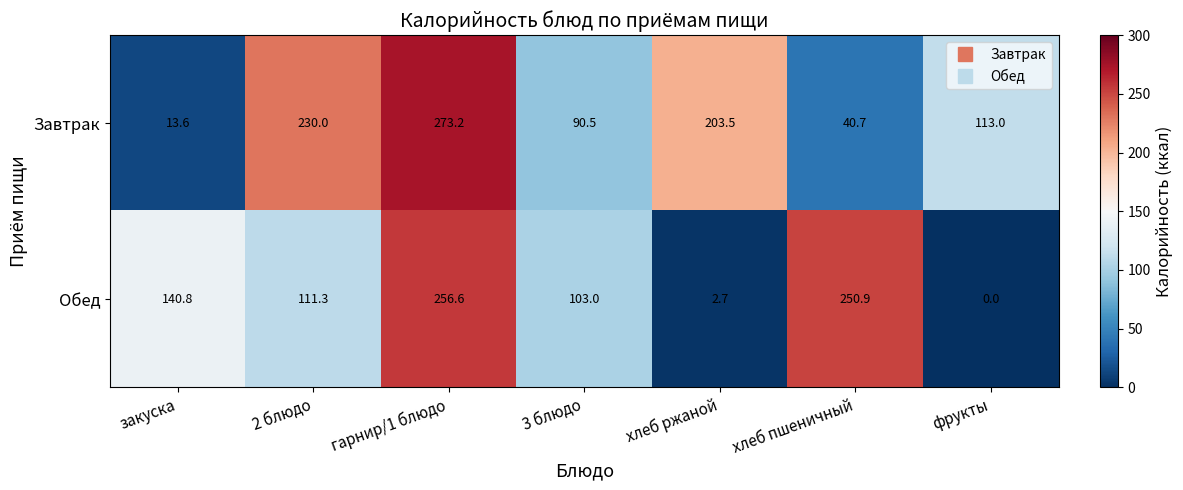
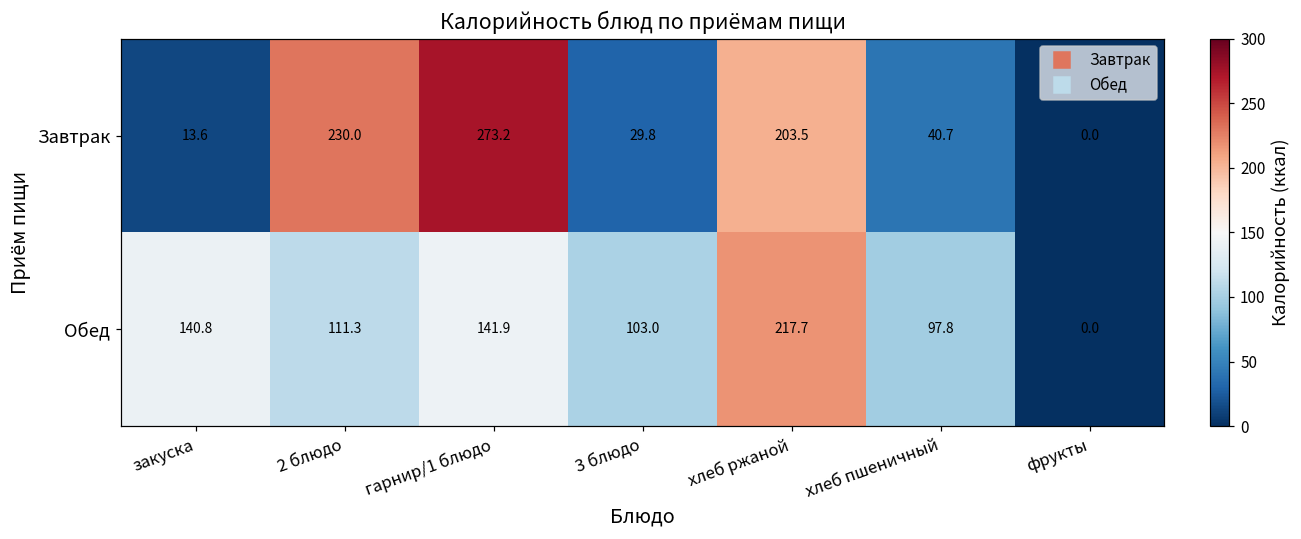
  {
    "Завтрак": {
      "закуска": 13.6,
      "2 блюдо": 230.0,
      "гарнир/1 блюдо": 273.2,
-     "3 блюдо": 90.5,
+     "3 блюдо": 29.8,
      "хлеб ржаной": 203.5,
      "хлеб пшеничный": 40.7,
-     "фрукты": 113.0
+     "фрукты": 0.0
    },
    "Обед": {
      "закуска": 140.8,
      "2 блюдо": 111.3,
-     "гарнир/1 блюдо": 256.6,
+     "гарнир/1 блюдо": 141.9,
      "3 блюдо": 103.0,
-     "хлеб ржаной": 2.7,
-     "хлеб пшеничный": 250.9,
+     "хлеб ржаной": 217.7,
+     "хлеб пшеничный": 97.8,
      "фрукты": 0.0
    }
  }
